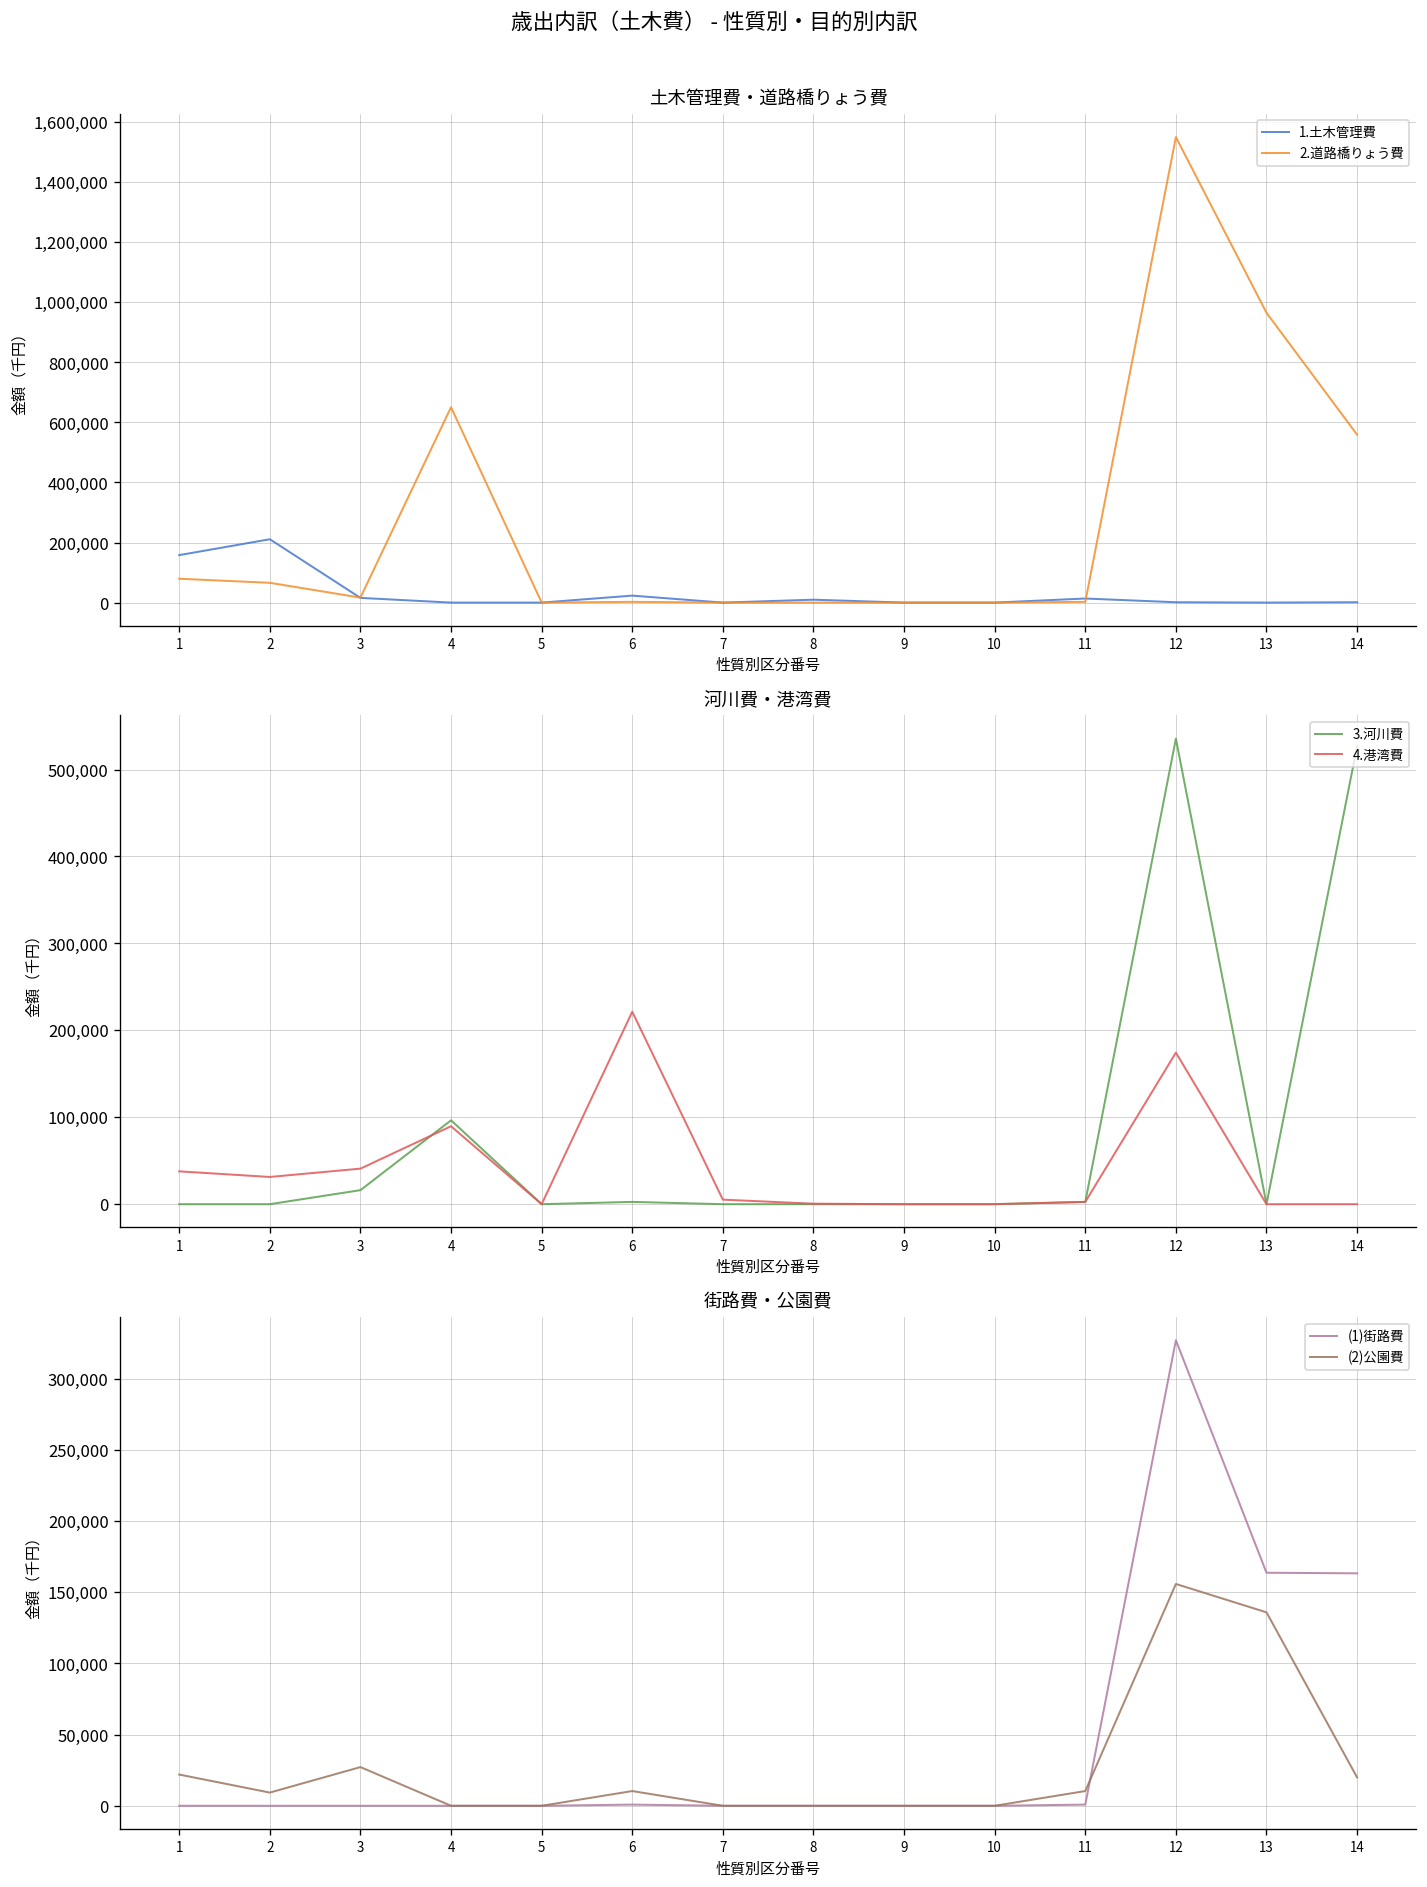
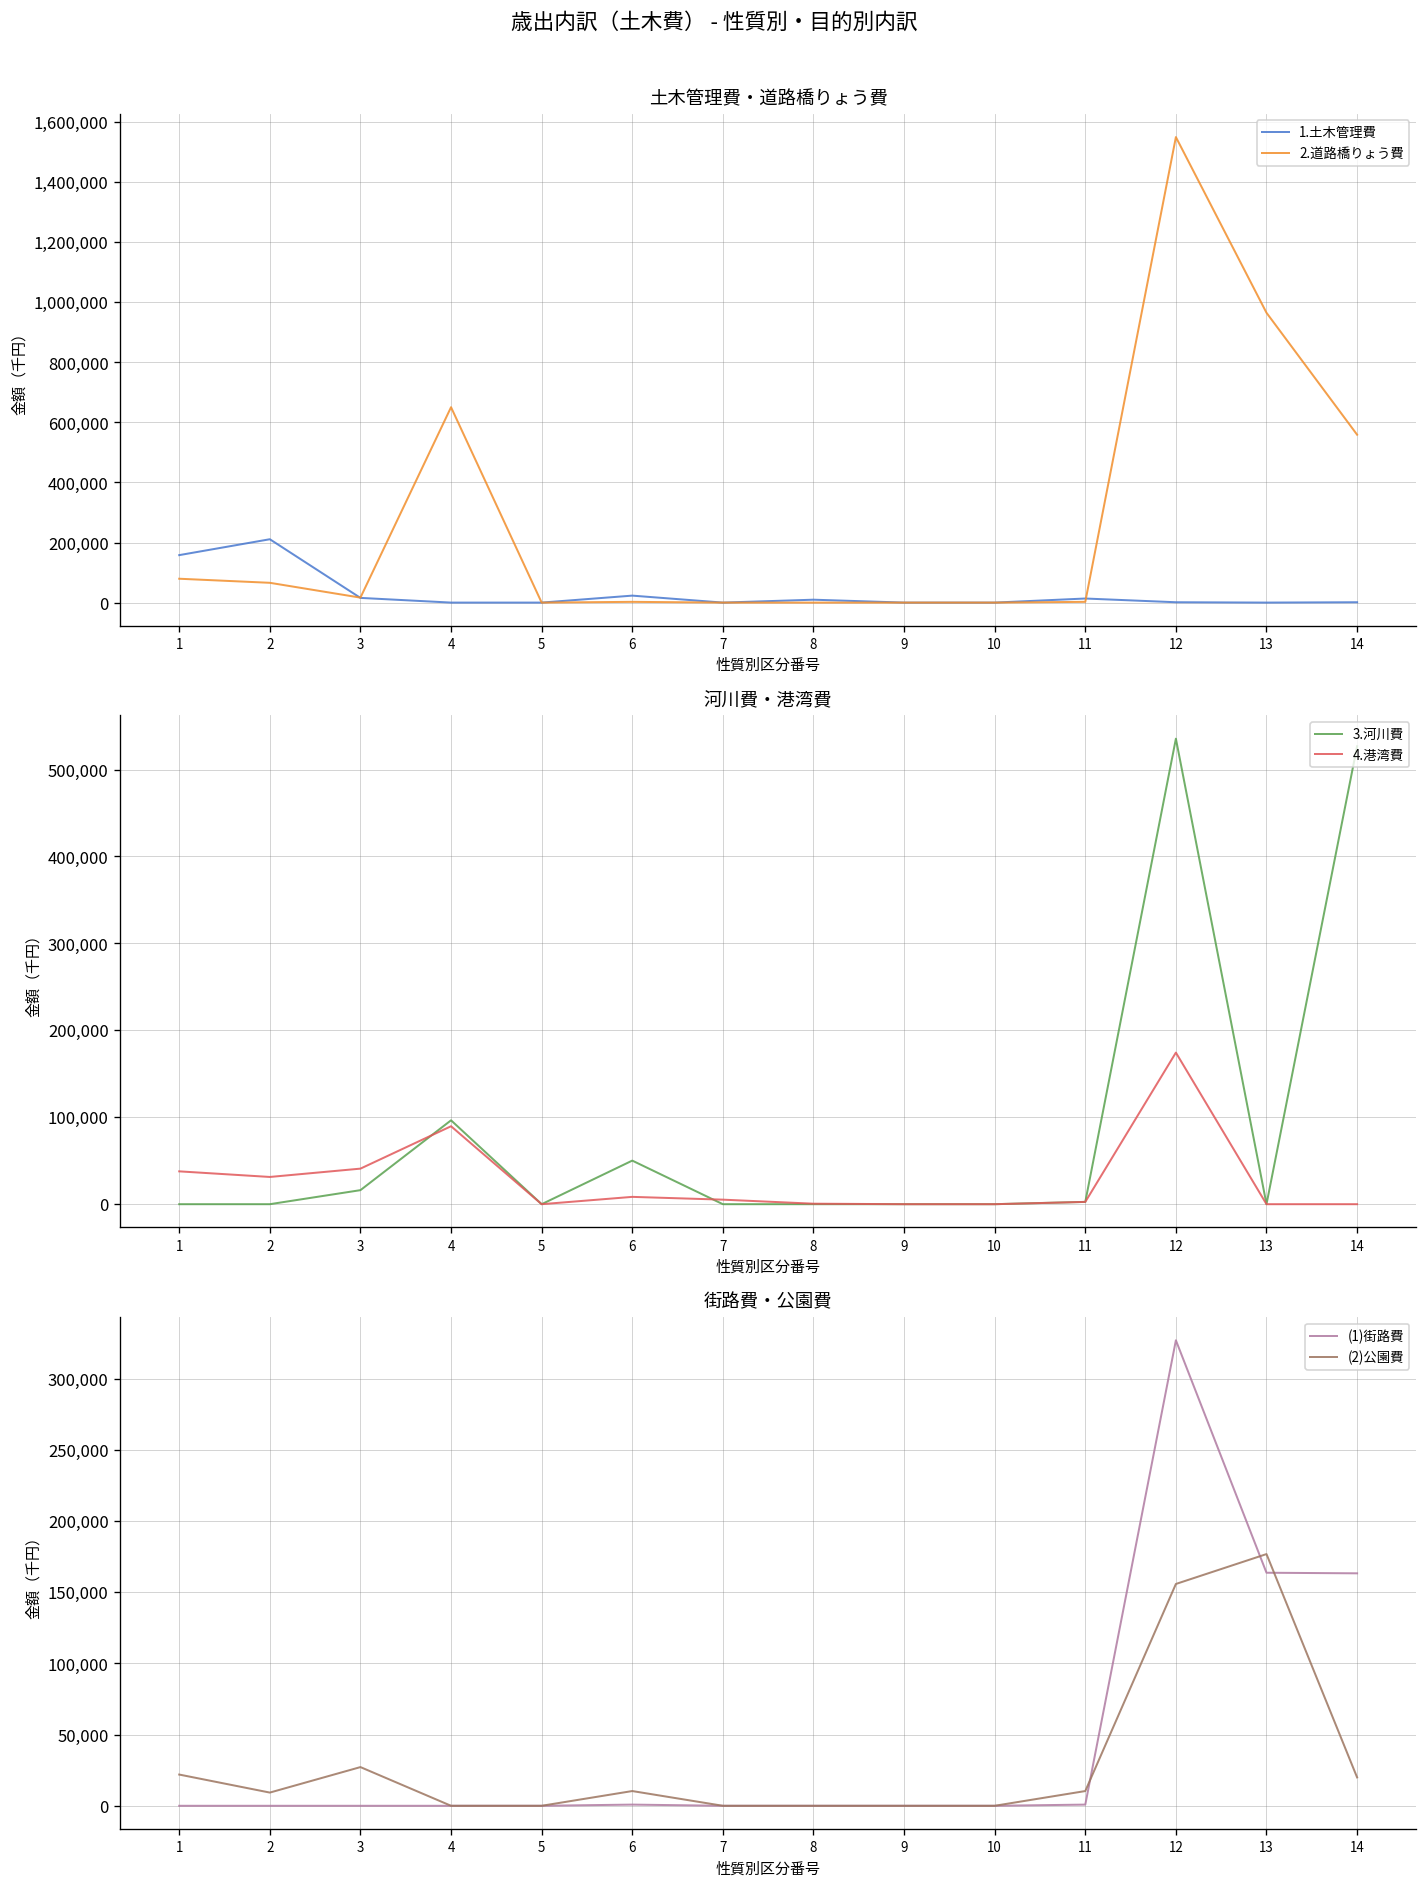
  {
    "土木管理費・道路橋りょう費": {
      "1.土木管理費": {
        "1": "160,000",
        "2": "210,000",
        "4": "0",
        "6": "20,000",
        "11": "10,000",
        "12": "0",
        "13": "0",
        "14": "0"
      },
      "2.道路橋りょう費": {
        "1": "80,000",
        "2": "70,000",
        "4": "650,000",
        "6": "0",
        "11": "0",
        "12": "1,550,000",
        "13": "970,000",
        "14": "560,000"
      }
    },
    "河川費・港湾費": {
      "3.河川費": {
        "1": "0",
        "2": "0",
        "3": "20,000",
        "4": "100,000",
-       "6": "0",
+       "6": "50,000",
        "7": "0",
        "12": "540,000"
      },
      "4.港湾費": {
        "1": "40,000",
        "2": "30,000",
        "3": "40,000",
        "4": "90,000",
-       "6": "220,000",
+       "6": "10,000",
        "7": "10,000",
        "12": "170,000",
        "14": "0"
      }
    },
    "街路費・公園費": {
      "(1)街路費": {
        "1": "0",
        "2": "0",
        "3": "0",
        "6": "1,000",
        "11": "1,000",
        "12": "327,000",
        "13": "164,000",
        "14": "163,000"
      },
      "(2)公園費": {
        "1": "22,000",
        "2": "9,000",
        "3": "27,000",
        "6": "10,000",
        "11": "10,000",
        "12": "156,000",
-       "13": "136,000",
+       "13": "177,000",
        "14": "20,000"
      }
    }
  }
